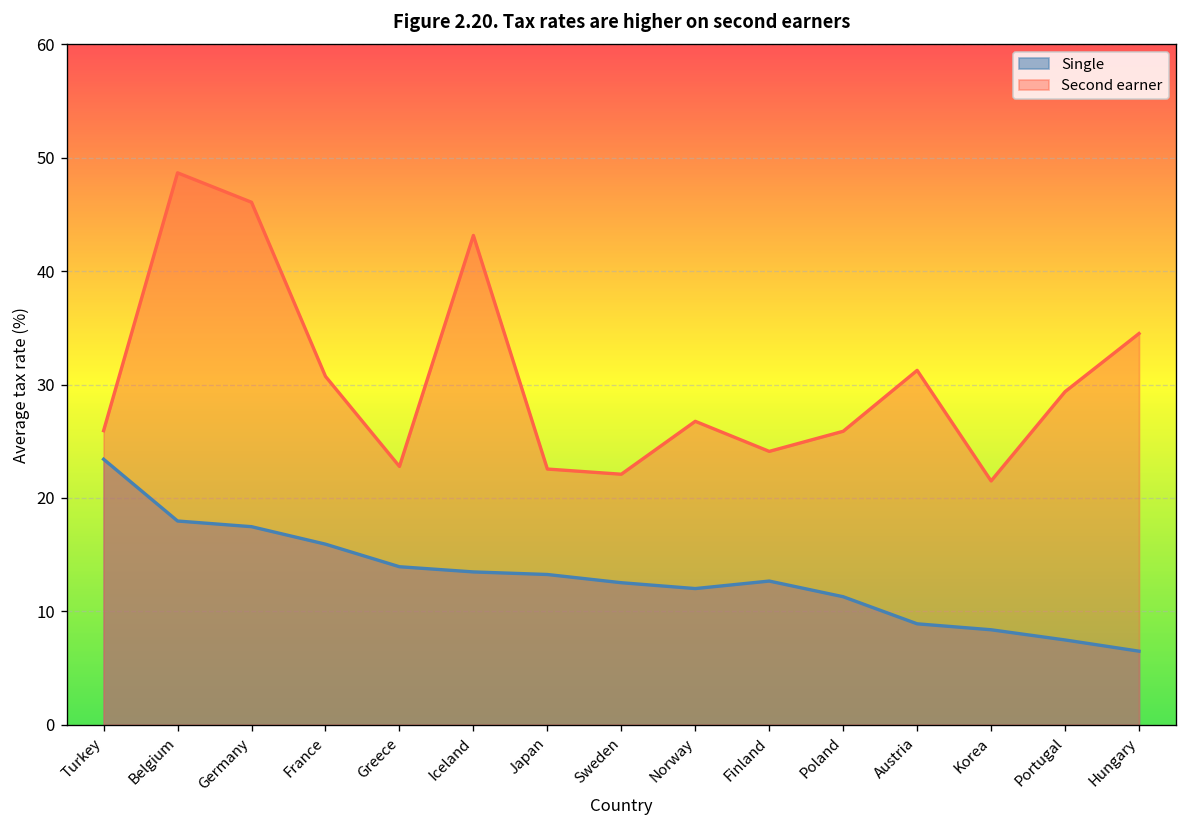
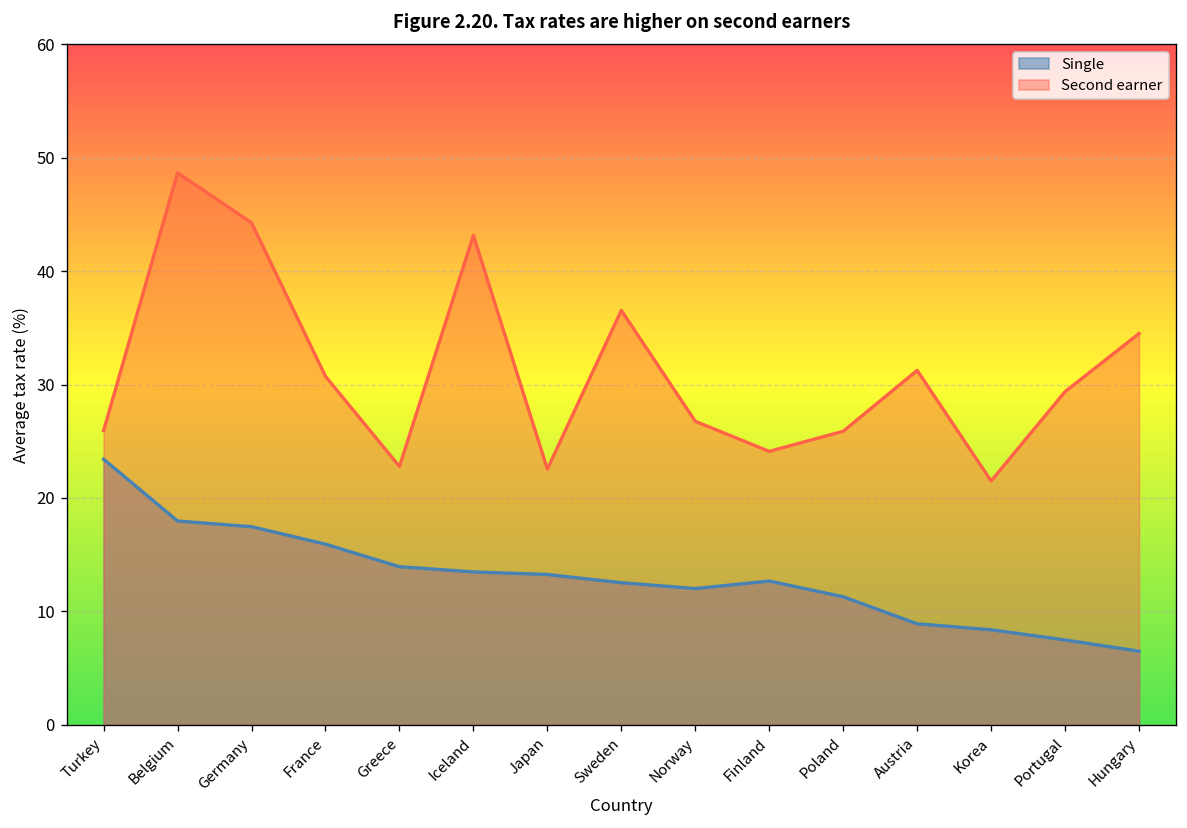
  {
    "Single": {
      "Turkey": 23,
      "Belgium": 18,
      "Germany": 17,
      "France": 16,
      "Greece": 14,
      "Iceland": 13,
      "Japan": 13,
      "Sweden": 13,
      "Norway": 12,
      "Finland": 13,
      "Poland": 11,
      "Austria": 9,
      "Korea": 8,
      "Portugal": 7,
      "Hungary": 6
    },
    "Second earner": {
      "Turkey": 26,
      "Belgium": 49,
-     "Germany": 46,
+     "Germany": 44,
      "France": 31,
      "Greece": 23,
      "Iceland": 43,
      "Japan": 23,
-     "Sweden": 22,
+     "Sweden": 37,
      "Norway": 27,
      "Finland": 24,
      "Poland": 26,
      "Austria": 31,
      "Korea": 22,
      "Portugal": 29,
      "Hungary": 35
    }
  }
